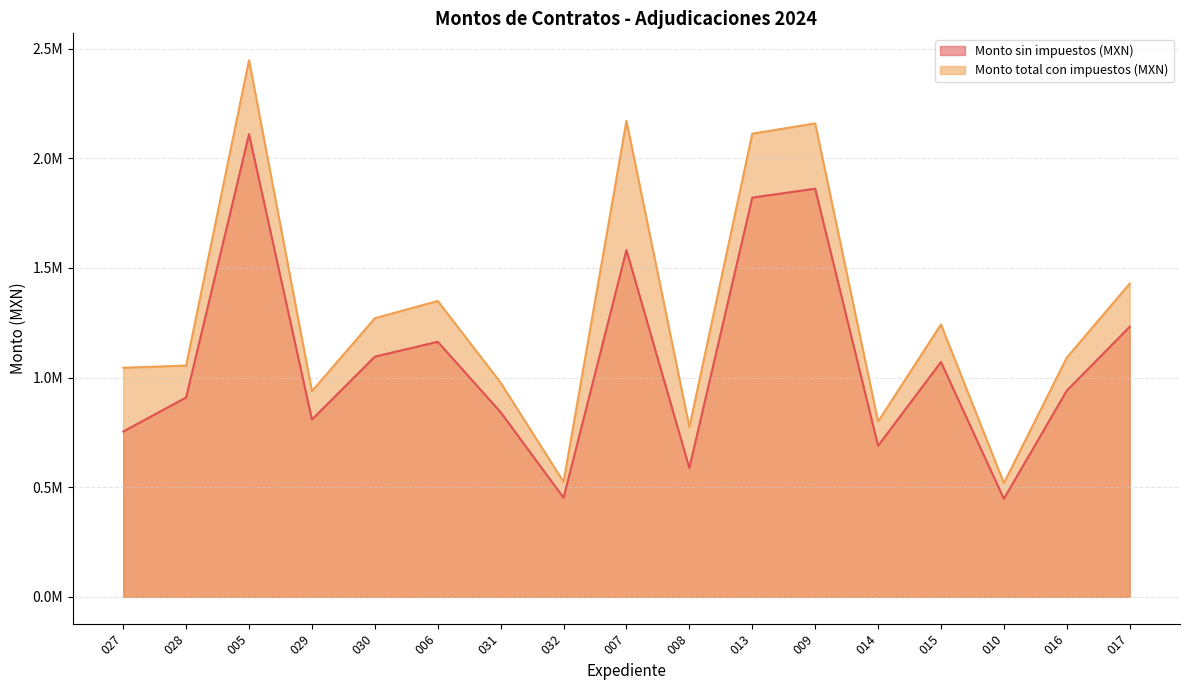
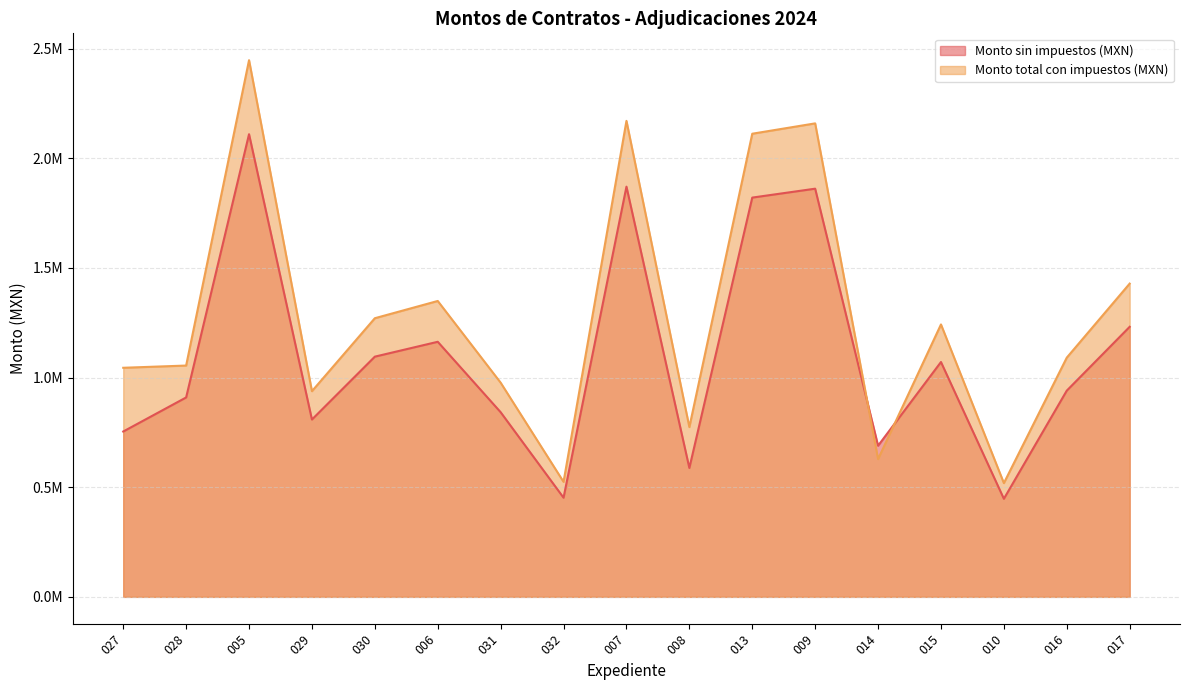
  {
    "Monto sin impuestos (MXN)": {
      "027": 750000,
      "028": 910000,
      "005": 2110000,
      "029": 810000,
      "030": 1100000,
      "006": 1160000,
      "031": 840000,
      "032": 450000,
-     "007": 1580000,
+     "007": 1870000,
      "008": 590000,
      "013": 1820000,
      "009": 1860000,
      "014": 690000,
      "015": 1070000,
      "010": 450000,
      "016": 940000,
      "017": 1230000
    },
    "Monto total con impuestos (MXN)": {
      "027": 1040000,
      "028": 1050000,
      "005": 2450000,
      "029": 940000,
      "030": 1270000,
      "006": 1350000,
      "031": 980000,
      "032": 520000,
      "007": 2170000,
      "008": 770000,
      "013": 2110000,
      "009": 2160000,
-     "014": 800000,
+     "014": 630000,
      "015": 1240000,
      "010": 520000,
      "016": 1090000,
      "017": 1430000
    }
  }
